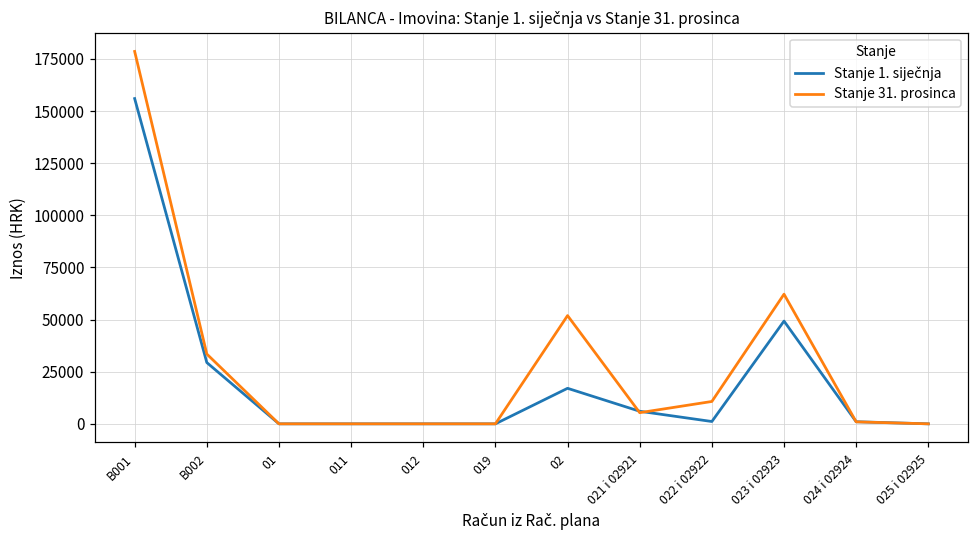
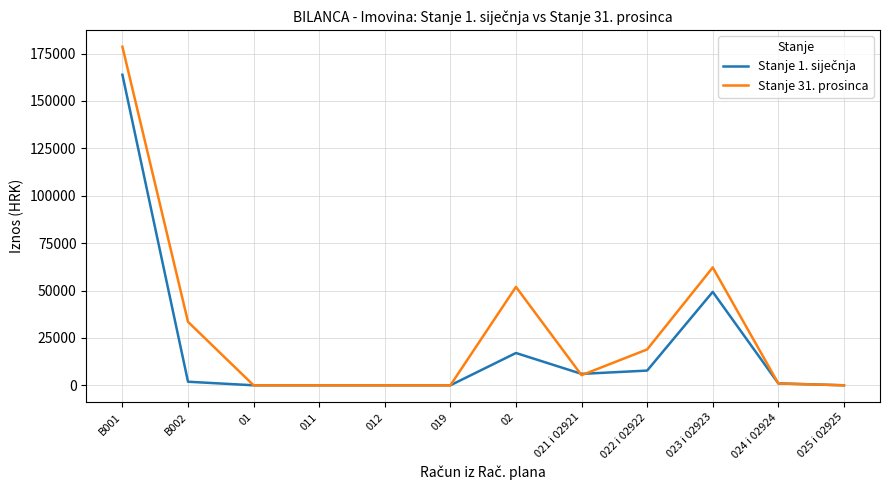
  {
    "Stanje 1. siječnja": {
-     "B001": 156000,
-     "B002": 29000,
+     "B001": 164000,
+     "B002": 2000,
      "02": 17000,
-     "022 i 02922": 1000,
+     "022 i 02922": 8000,
      "023 i 02923": 49000
    },
    "Stanje 31. prosinca": {
      "B001": 179000,
      "B002": 33000,
      "02": 52000,
-     "022 i 02922": 11000,
+     "022 i 02922": 19000,
      "023 i 02923": 62000
    }
  }
